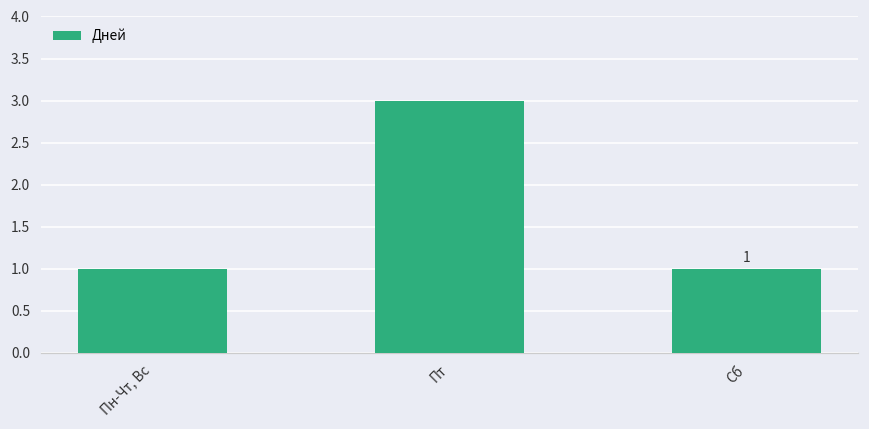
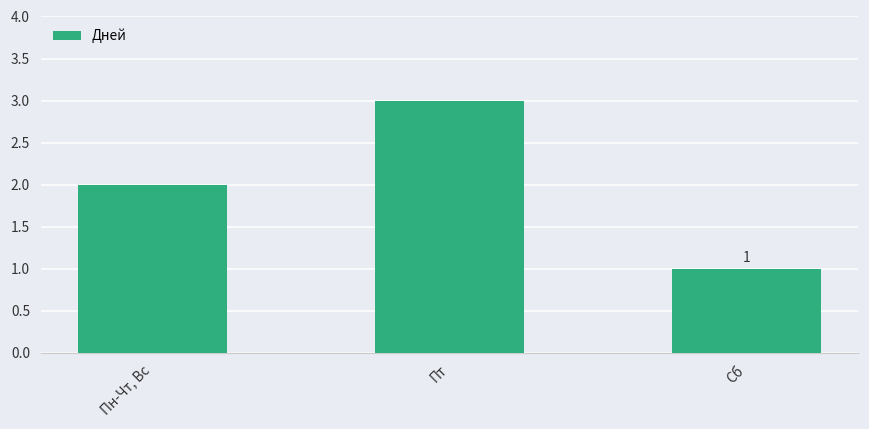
  {
-   "Пн-Чт, Вс": 1,
+   "Пн-Чт, Вс": 2,
    "Пт": 3
  }
